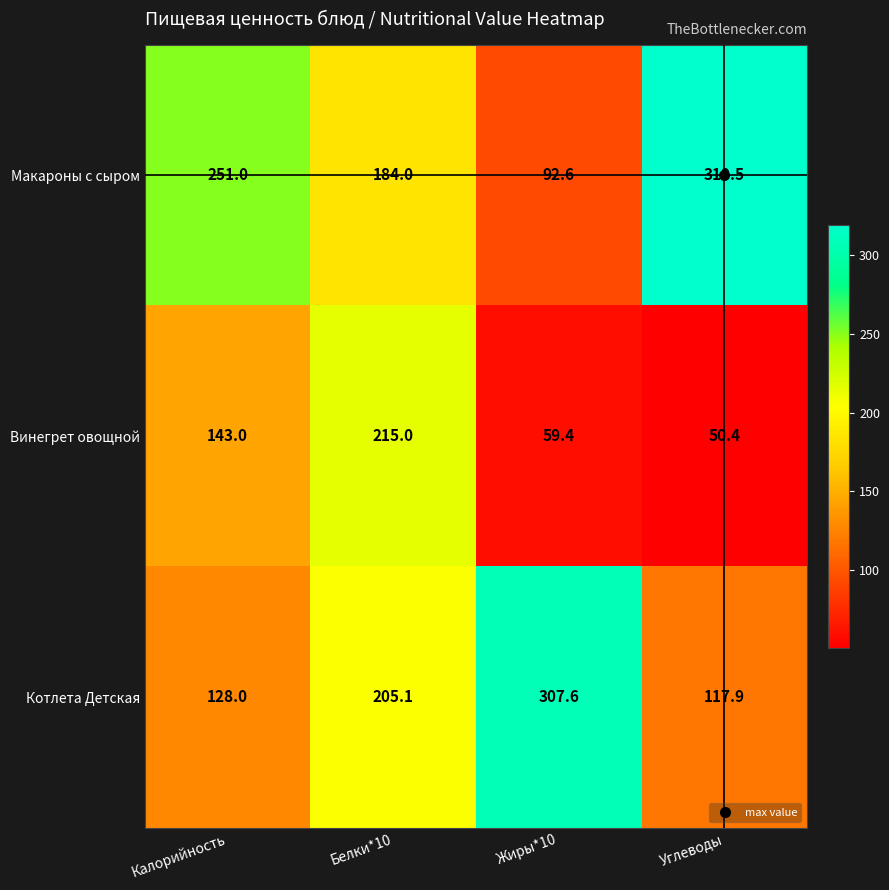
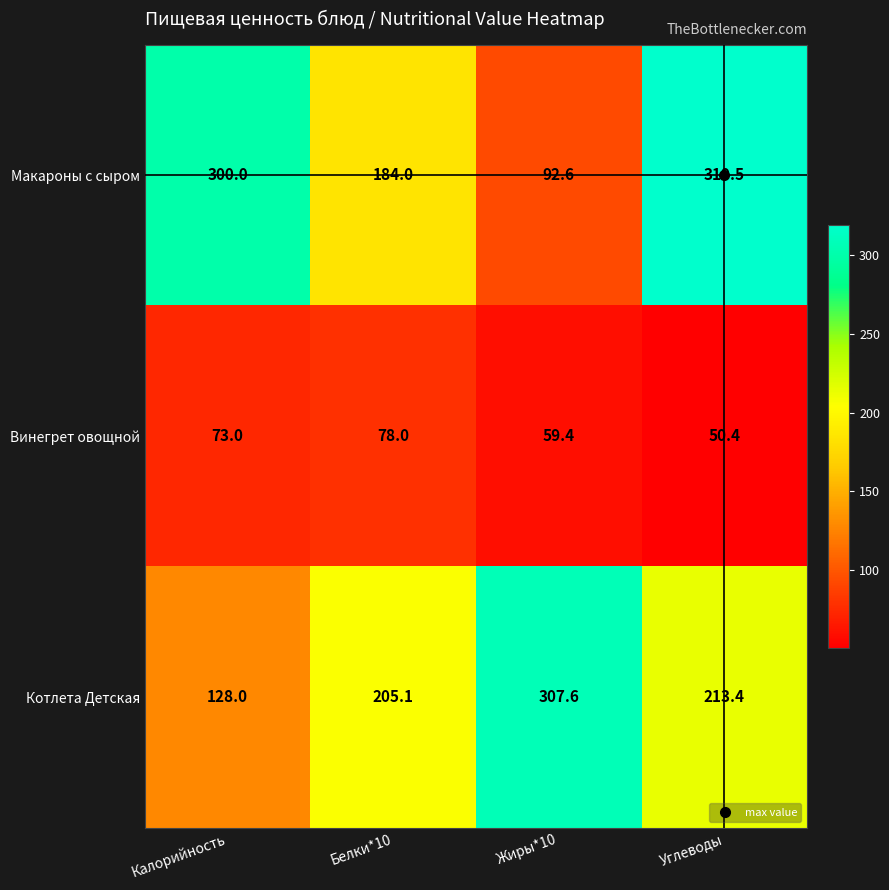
  {
    "Макароны с сыром": {
-     "Калорийность": 251.0,
+     "Калорийность": 300.0,
      "Белки*10": 184.0,
      "Жиры*10": 92.6
    },
    "Винегрет овощной": {
-     "Калорийность": 143.0,
-     "Белки*10": 215.0,
+     "Калорийность": 73.0,
+     "Белки*10": 78.0,
      "Жиры*10": 59.4,
      "Углеводы": 50.4
    },
    "Котлета Детская": {
      "Калорийность": 128.0,
      "Белки*10": 205.1,
      "Жиры*10": 307.6,
-     "Углеводы": 117.9
+     "Углеводы": 213.4
    }
  }
